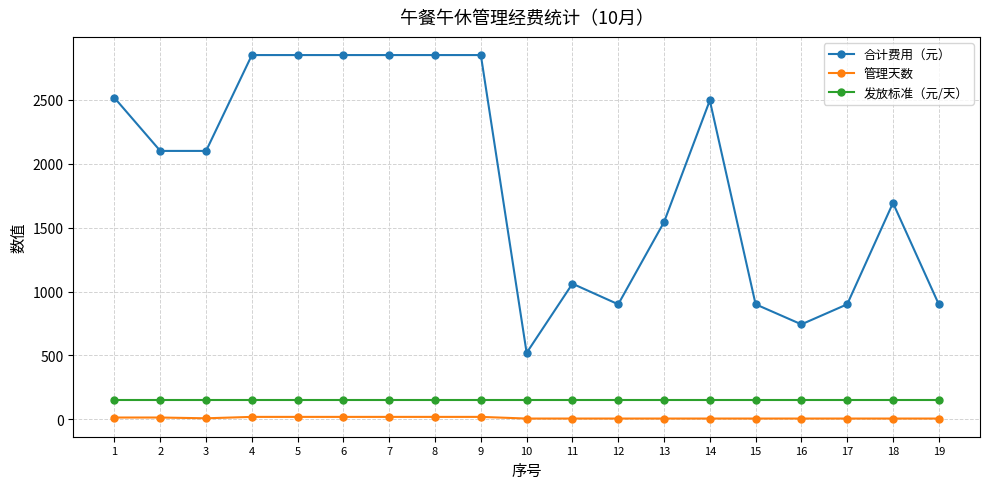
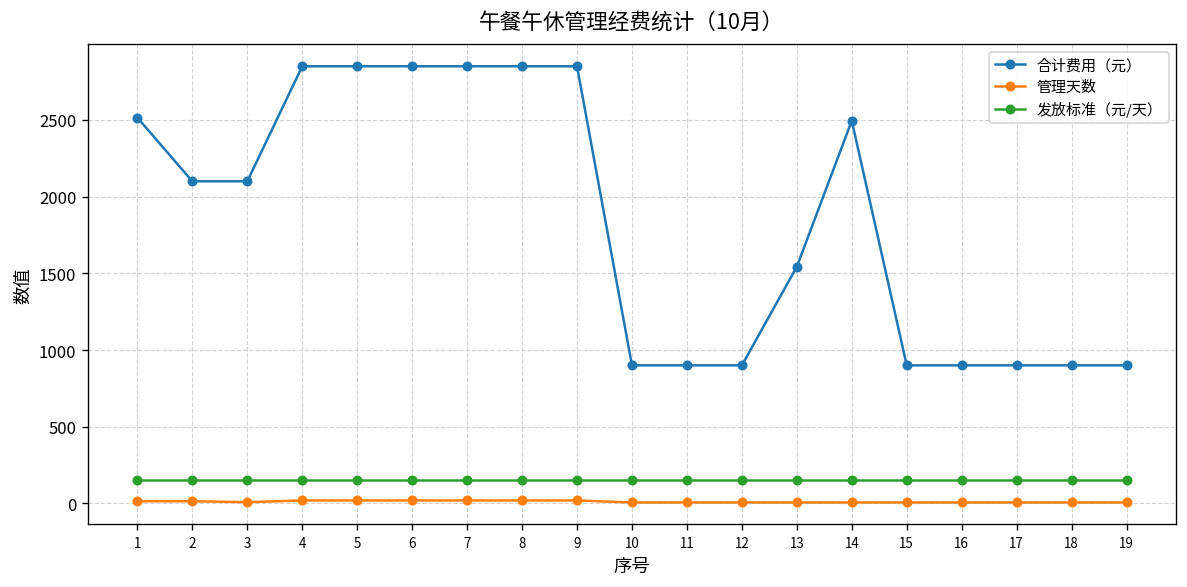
  {
    "合计费用（元）": {
      "1": 2520,
      "2": 2100,
      "3": 2100,
      "4": 2850,
      "5": 2850,
      "6": 2850,
      "7": 2850,
      "8": 2850,
      "9": 2850,
-     "10": 520,
-     "11": 1060,
+     "10": 900,
+     "11": 900,
      "12": 900,
      "13": 1540,
      "14": 2500,
      "15": 900,
-     "16": 740,
+     "16": 900,
      "17": 900,
-     "18": 1690,
+     "18": 900,
      "19": 900
    },
    "管理天数": {
      "1": 10,
      "2": 10,
      "3": 10,
      "4": 20,
      "5": 20,
      "6": 20,
      "7": 20,
      "8": 20,
      "9": 20,
      "10": 10,
      "11": 10,
      "12": 10,
      "13": 10,
      "14": 10,
      "15": 10,
      "16": 10,
      "17": 10,
      "18": 10,
      "19": 10
    },
    "发放标准（元/天）": {
      "1": 150,
      "2": 150,
      "3": 150,
      "4": 150,
      "5": 150,
      "6": 150,
      "7": 150,
      "8": 150,
      "9": 150,
      "10": 150,
      "11": 150,
      "12": 150,
      "13": 150,
      "14": 150,
      "15": 150,
      "16": 150,
      "17": 150,
      "18": 150,
      "19": 150
    }
  }
